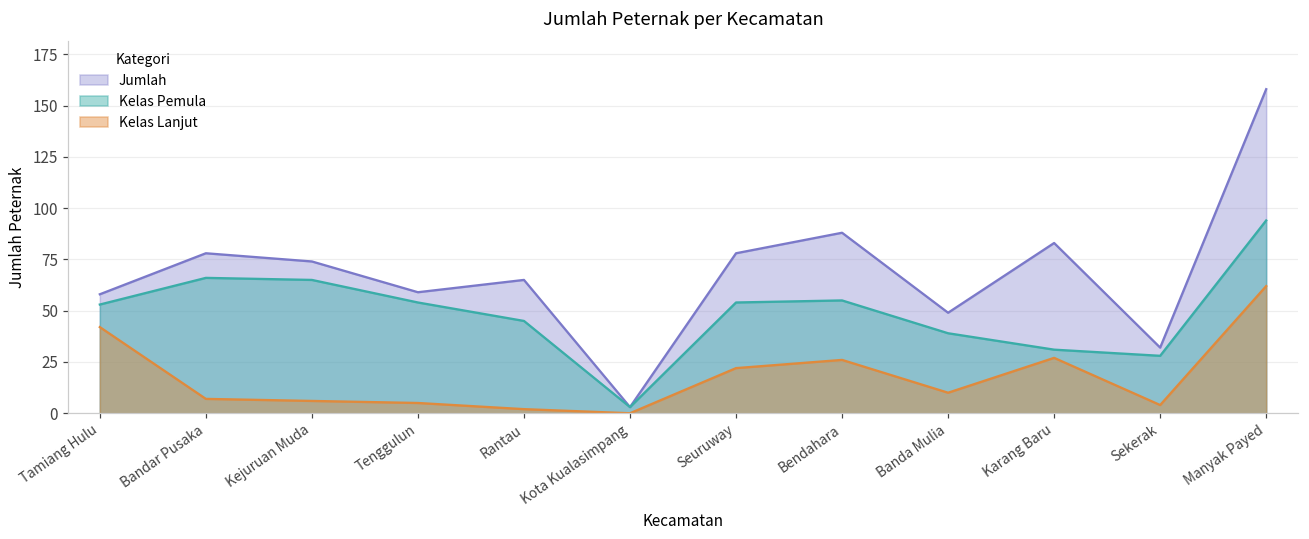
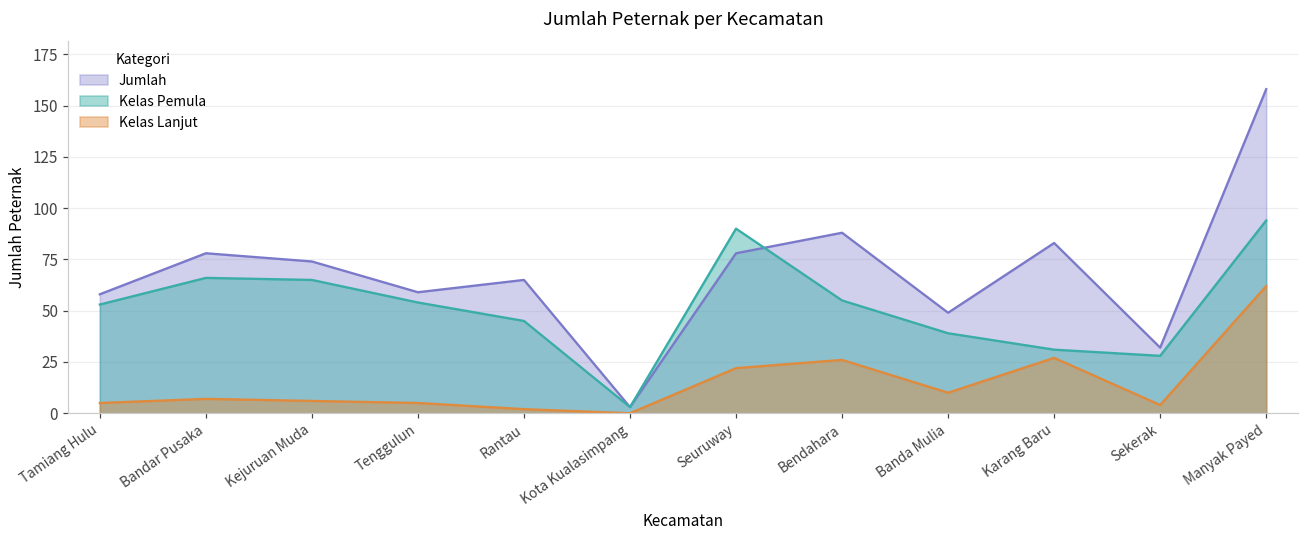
  {
    "Jumlah": {
      "Tamiang Hulu": 58,
      "Bandar Pusaka": 78,
      "Kejuruan Muda": 74,
      "Tenggulun": 59,
      "Rantau": 65,
      "Seuruway": 78,
      "Bendahara": 88,
      "Banda Mulia": 49,
      "Karang Baru": 83,
      "Sekerak": 32,
      "Manyak Payed": 158
    },
    "Kelas Pemula": {
      "Tamiang Hulu": 53,
      "Bandar Pusaka": 66,
      "Kejuruan Muda": 65,
      "Tenggulun": 54,
      "Rantau": 45,
-     "Seuruway": 54,
+     "Seuruway": 90,
      "Bendahara": 55,
      "Banda Mulia": 39,
      "Karang Baru": 31,
      "Sekerak": 28,
      "Manyak Payed": 94
    },
    "Kelas Lanjut": {
-     "Tamiang Hulu": 42,
+     "Tamiang Hulu": 5,
      "Bandar Pusaka": 7,
      "Kejuruan Muda": 6,
      "Tenggulun": 5,
      "Rantau": 2,
      "Kota Kualasimpang": 0,
      "Seuruway": 22,
      "Bendahara": 26,
      "Banda Mulia": 10,
      "Karang Baru": 27,
      "Sekerak": 4,
      "Manyak Payed": 62
    }
  }
